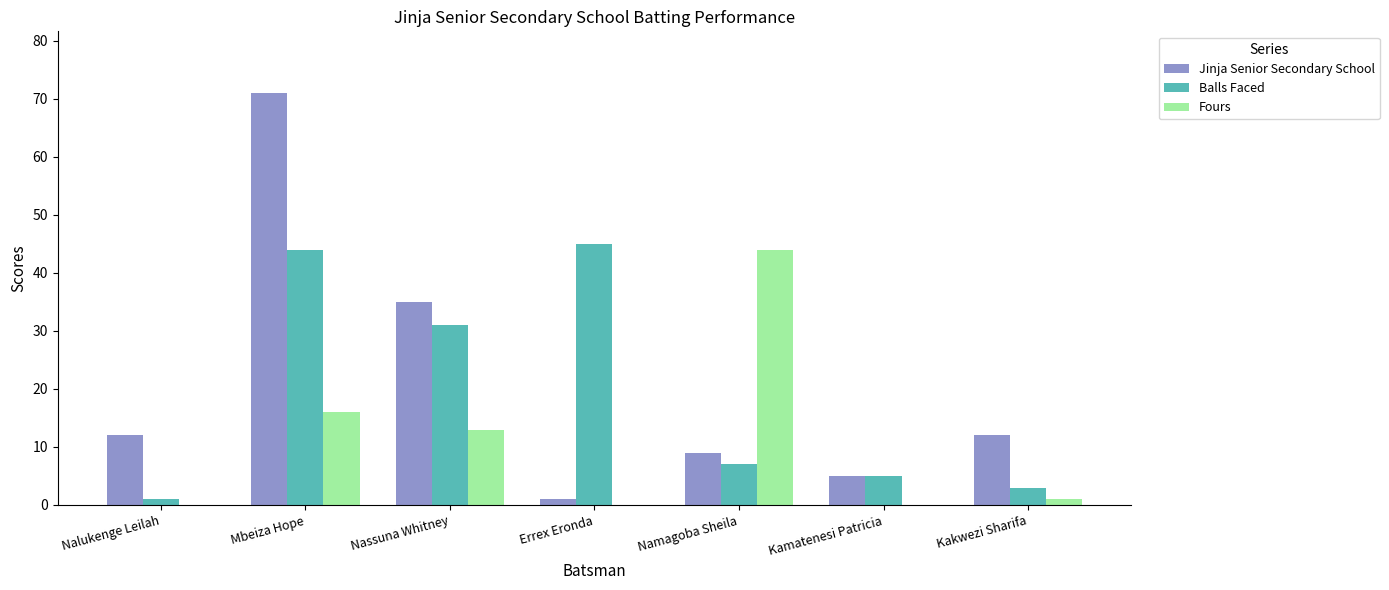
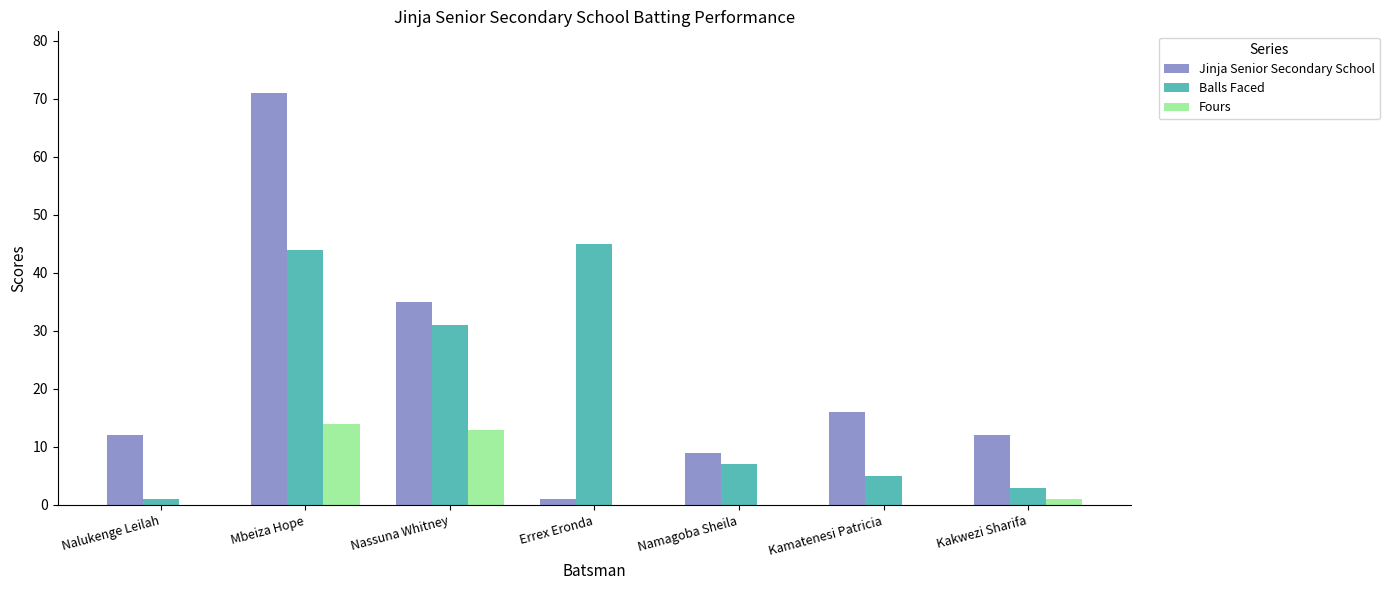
  {
    "Jinja Senior Secondary School": {
      "Nalukenge Leilah": 12,
      "Mbeiza Hope": 71,
      "Nassuna Whitney": 35,
      "Errex Eronda": 1,
      "Namagoba Sheila": 9,
-     "Kamatenesi Patricia": 5,
+     "Kamatenesi Patricia": 16,
      "Kakwezi Sharifa": 12
    },
    "Balls Faced": {
      "Nalukenge Leilah": 1,
      "Mbeiza Hope": 44,
      "Nassuna Whitney": 31,
      "Errex Eronda": 45,
      "Namagoba Sheila": 7,
      "Kamatenesi Patricia": 5,
      "Kakwezi Sharifa": 3
    },
    "Fours": {
      "Nalukenge Leilah": 0,
-     "Mbeiza Hope": 16,
+     "Mbeiza Hope": 14,
      "Nassuna Whitney": 13,
      "Errex Eronda": 0,
-     "Namagoba Sheila": 44,
+     "Namagoba Sheila": 0,
      "Kamatenesi Patricia": 0,
      "Kakwezi Sharifa": 1
    }
  }
